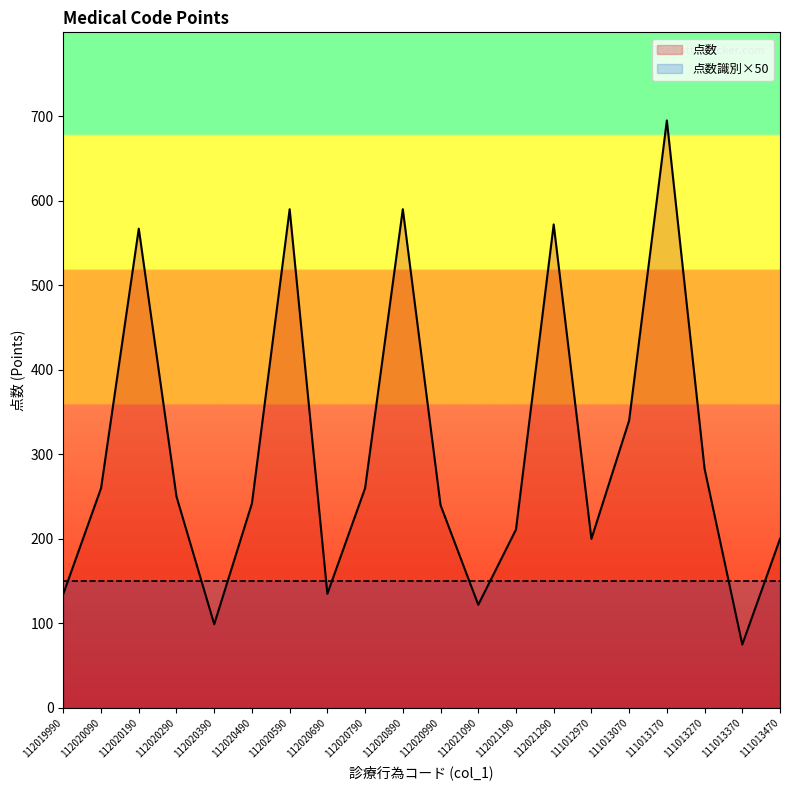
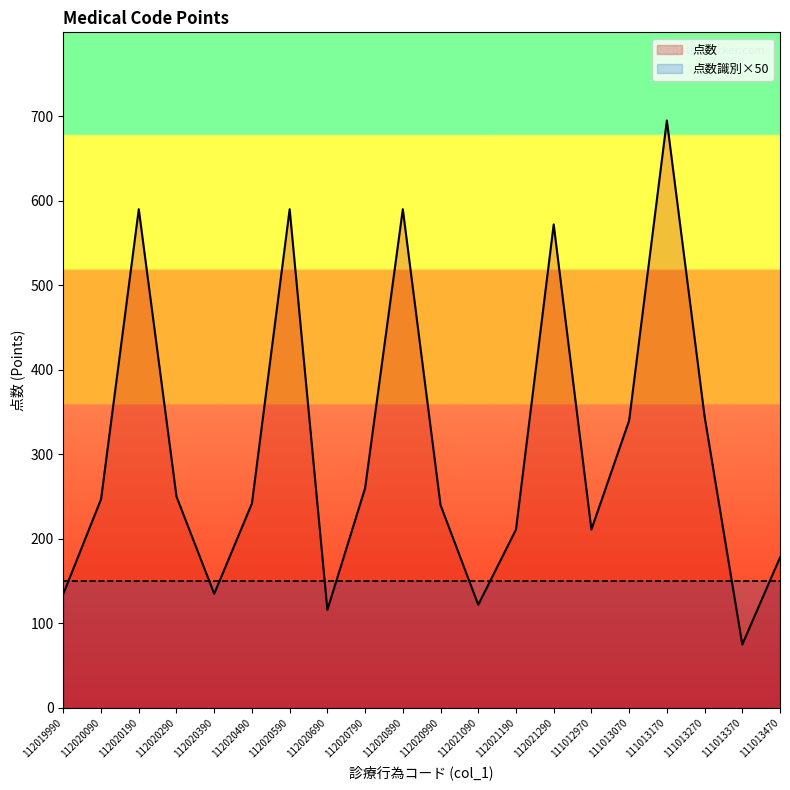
  {
    "点数": {
      "112019990": 140,
-     "112020090": 260,
-     "112020190": 570,
+     "112020090": 250,
+     "112020190": 590,
      "112020290": 250,
-     "112020390": 100,
+     "112020390": 140,
      "112020490": 240,
      "112020590": 590,
-     "112020690": 140,
+     "112020690": 120,
      "112020790": 260,
      "112020890": 590,
      "112020990": 240,
      "112021090": 120,
      "112021190": 210,
      "112021290": 570,
-     "111012970": 200,
+     "111012970": 210,
      "111013070": 340,
      "111013170": 700,
-     "111013270": 280,
+     "111013270": 350,
      "111013370": 80,
-     "111013470": 200
+     "111013470": 180
    },
    "点数識別×50": {
      "112019990": 150,
      "112020090": 150,
      "112020190": 150,
      "112020290": 150,
      "112020390": 150,
      "112020490": 150,
      "112020590": 150,
      "112020690": 150,
      "112020790": 150,
      "112020890": 150,
      "112020990": 150,
      "112021090": 150,
      "112021190": 150,
      "112021290": 150,
      "111012970": 150,
      "111013070": 150,
      "111013170": 150,
      "111013270": 150,
      "111013370": 150,
      "111013470": 150
    }
  }
